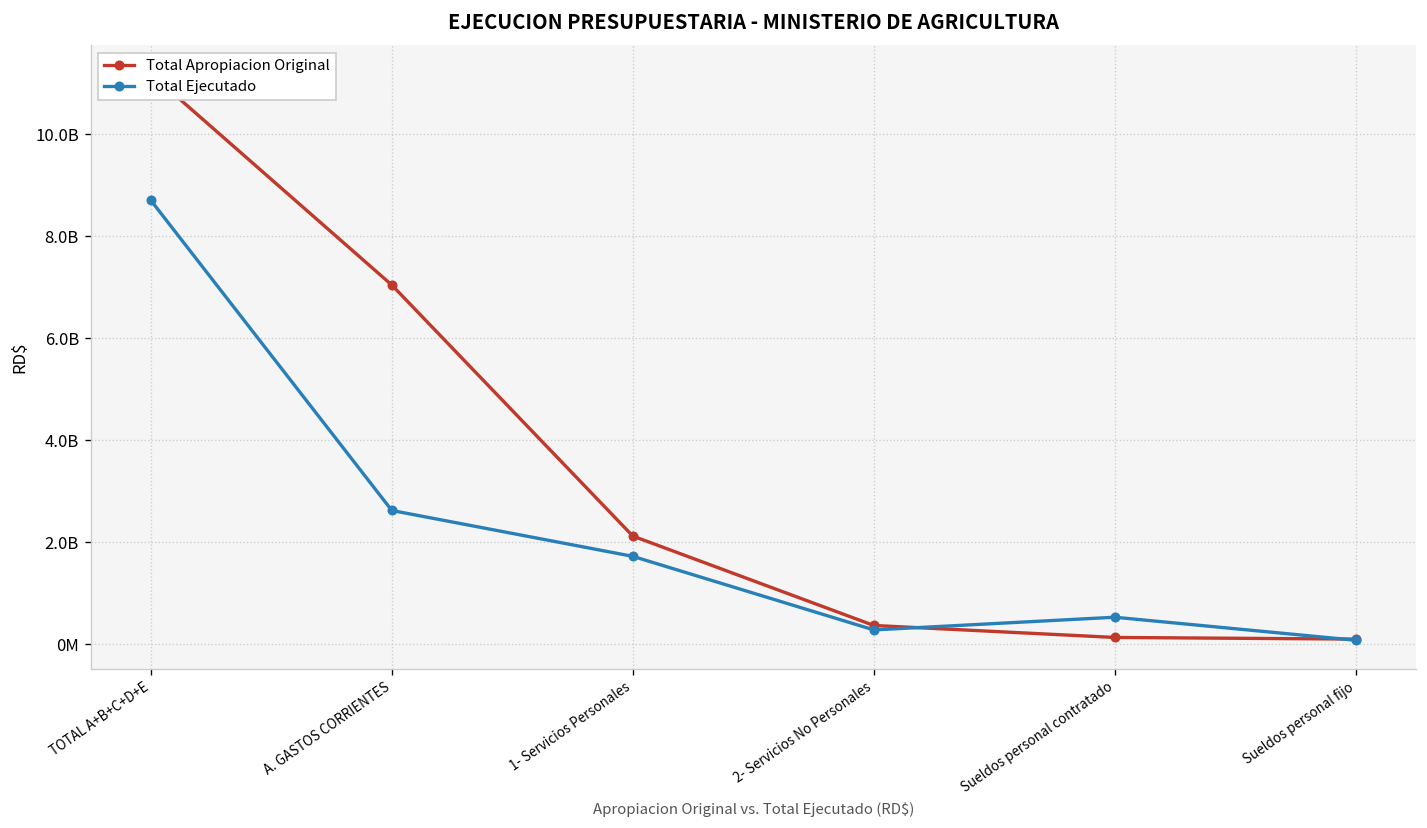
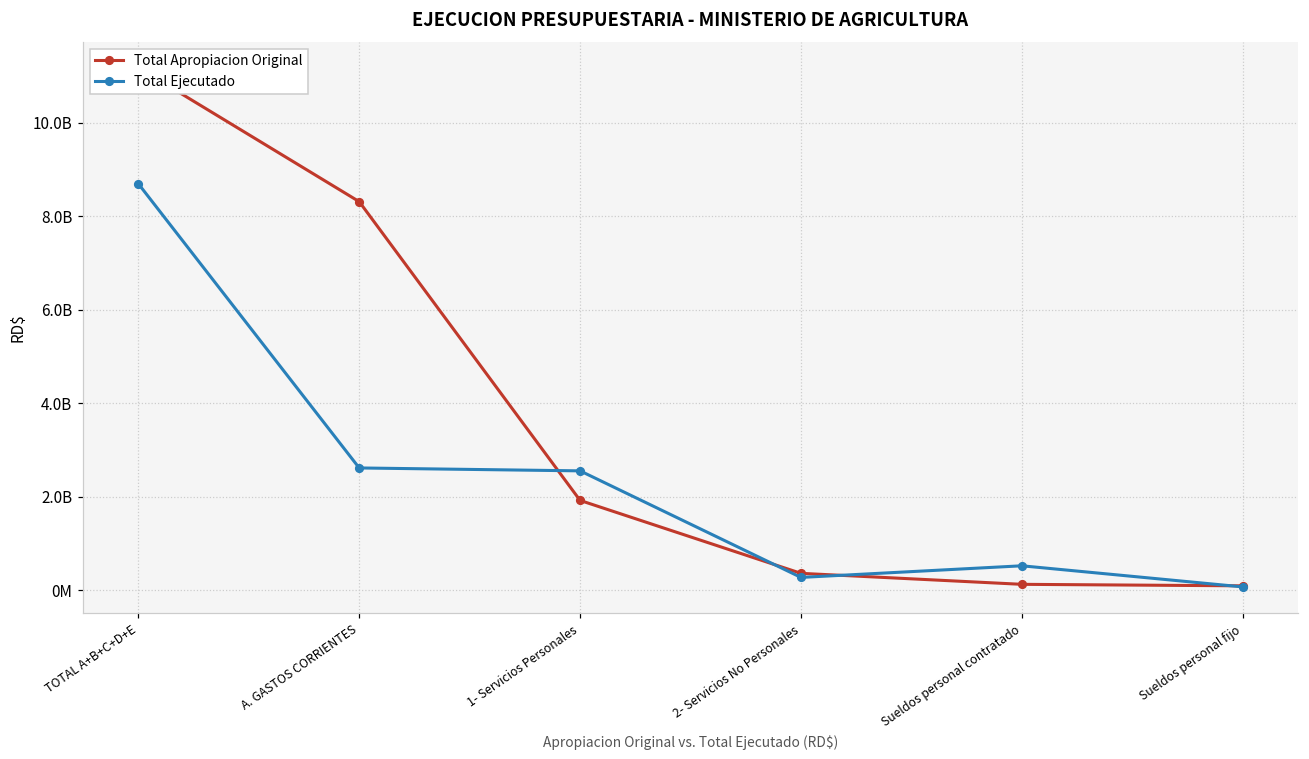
  {
    "Total Apropiacion Original": {
-     "A. GASTOS CORRIENTES": 7000000000,
-     "1- Servicios Personales": 2100000000,
+     "A. GASTOS CORRIENTES": 8300000000,
+     "1- Servicios Personales": 1900000000,
      "2- Servicios No Personales": 400000000,
      "Sueldos personal contratado": 100000000
    },
    "Total Ejecutado": {
      "TOTAL A+B+C+D+E": 8700000000,
      "A. GASTOS CORRIENTES": 2600000000,
-     "1- Servicios Personales": 1700000000,
+     "1- Servicios Personales": 2600000000,
      "2- Servicios No Personales": 300000000,
      "Sueldos personal contratado": 500000000
    }
  }
